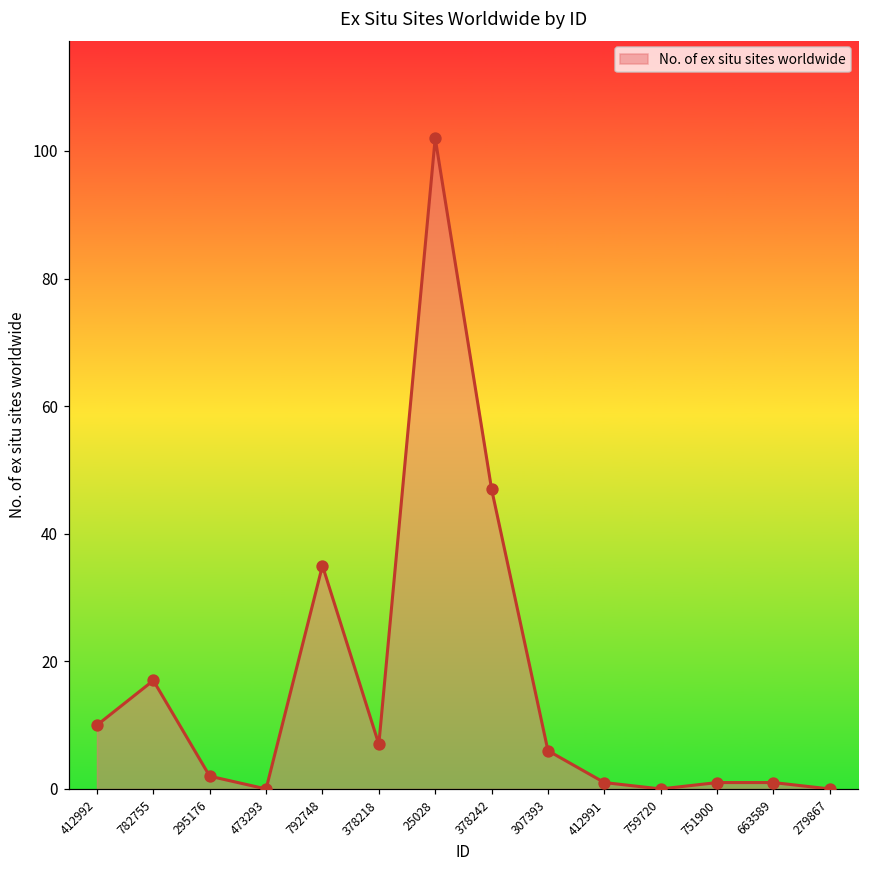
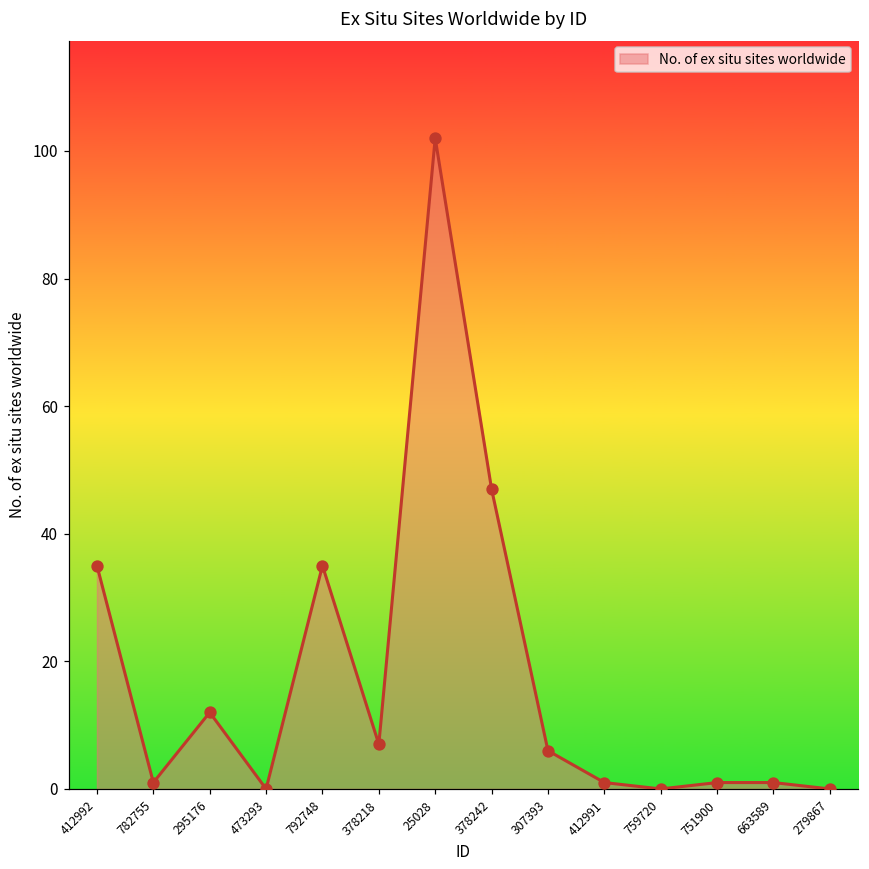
  {
-   "412992": 10,
-   "782755": 17,
-   "295176": 2,
+   "412992": 35,
+   "782755": 1,
+   "295176": 12,
    "473293": 0,
    "792748": 35,
    "378218": 7,
    "25028": 102,
    "378242": 47,
    "307393": 6,
    "412991": 1,
    "759720": 0,
    "751900": 1,
    "663589": 1,
    "279867": 0
  }
